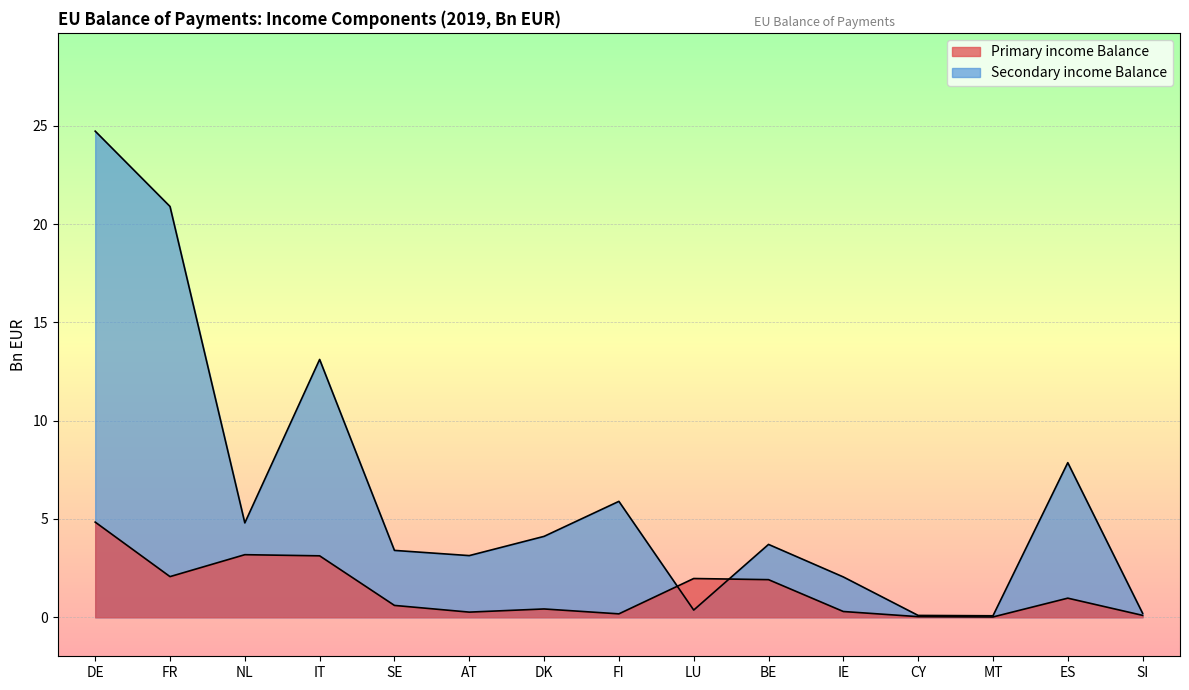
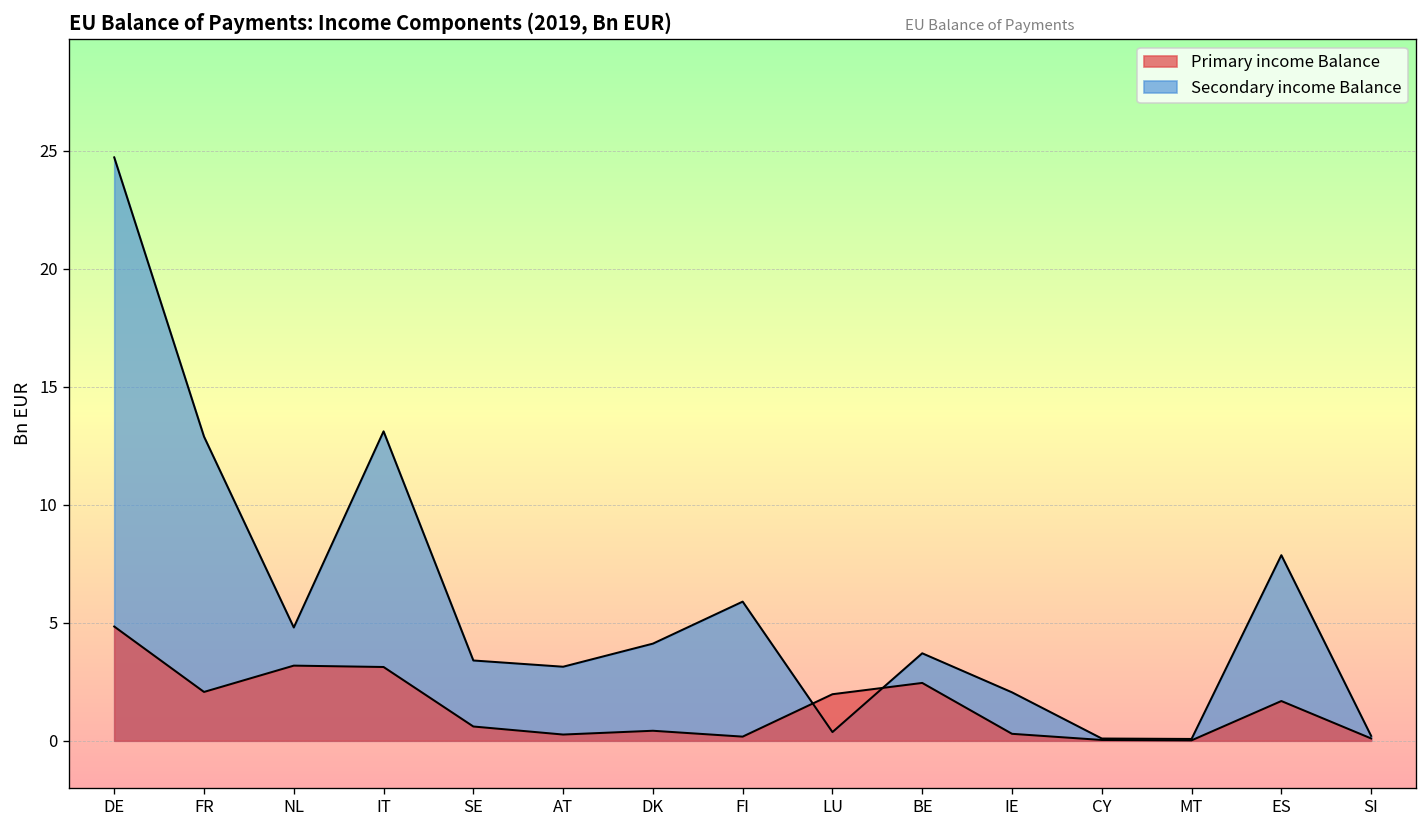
  {
    "Primary income Balance": {
      "DE": 4.8,
      "FR": 2.1,
      "NL": 3.2,
      "IT": 3.1,
      "SE": 0.6,
      "AT": 0.3,
      "DK": 0.4,
      "FI": 0.2,
      "LU": 2.0,
-     "BE": 1.9,
+     "BE": 2.5,
      "IE": 0.3,
-     "ES": 1.0
+     "ES": 1.7
    },
    "Secondary income Balance": {
      "DE": 24.7,
-     "FR": 20.9,
+     "FR": 12.9,
      "NL": 4.8,
      "IT": 13.1,
      "SE": 3.4,
      "AT": 3.1,
      "DK": 4.1,
      "FI": 5.9,
      "LU": 0.4,
      "BE": 3.7,
      "IE": 2.1,
      "ES": 7.9
    }
  }
